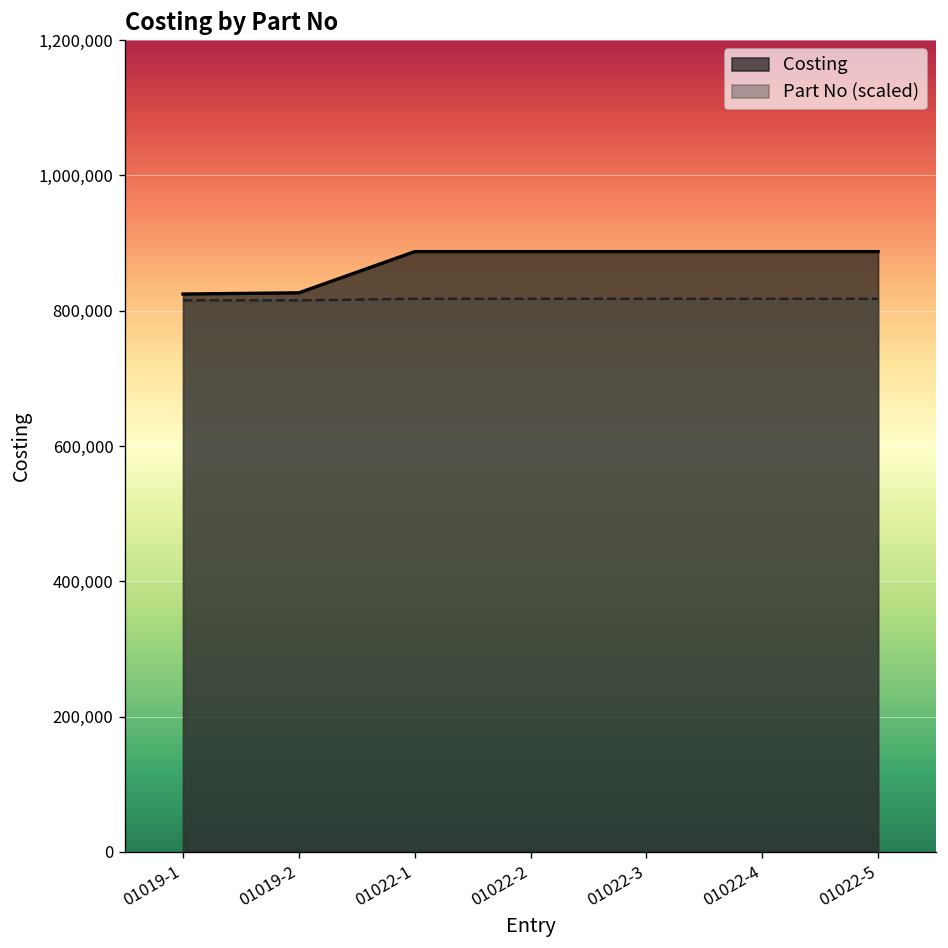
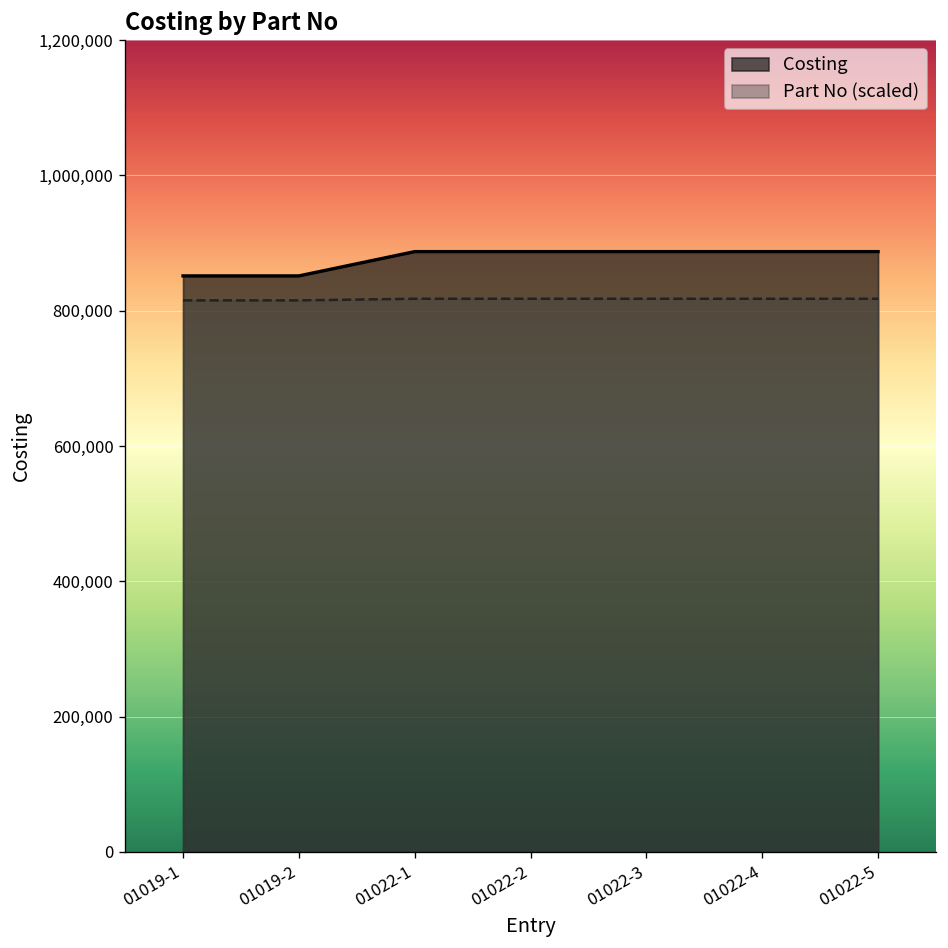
  {
    "Costing": {
-     "01019-1": "820,000",
-     "01019-2": "830,000",
+     "01019-1": "850,000",
+     "01019-2": "850,000",
      "01022-1": "890,000",
      "01022-2": "890,000",
      "01022-3": "890,000",
      "01022-4": "890,000",
      "01022-5": "890,000"
    },
    "Part No (scaled)": {
      "01019-1": "820,000",
      "01019-2": "820,000",
      "01022-1": "820,000",
      "01022-2": "820,000",
      "01022-3": "820,000",
      "01022-4": "820,000",
      "01022-5": "820,000"
    }
  }
